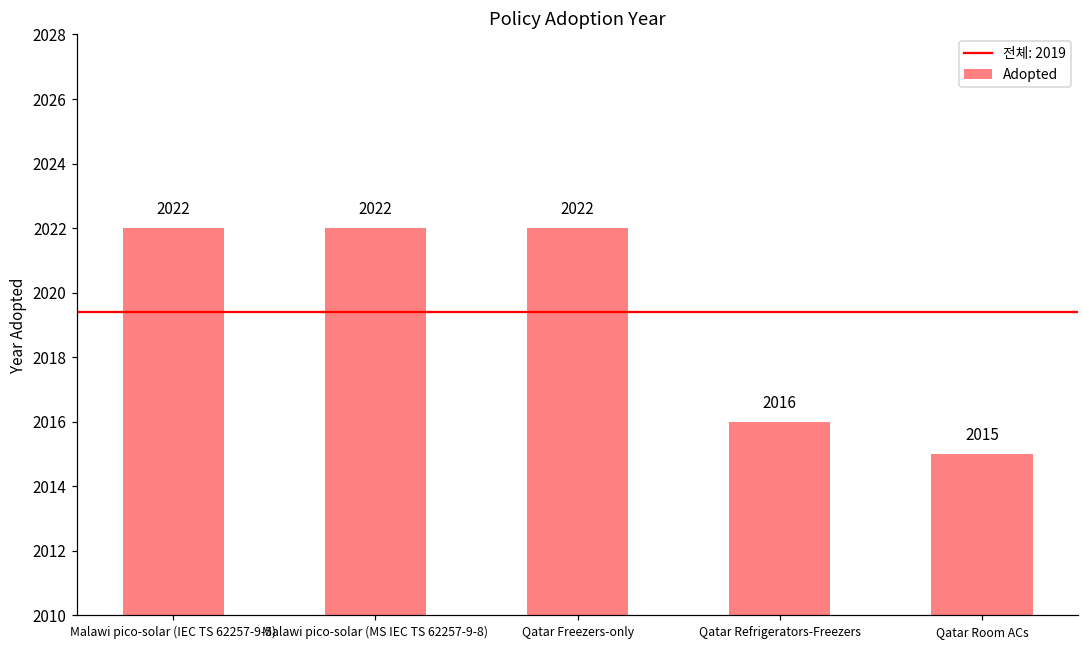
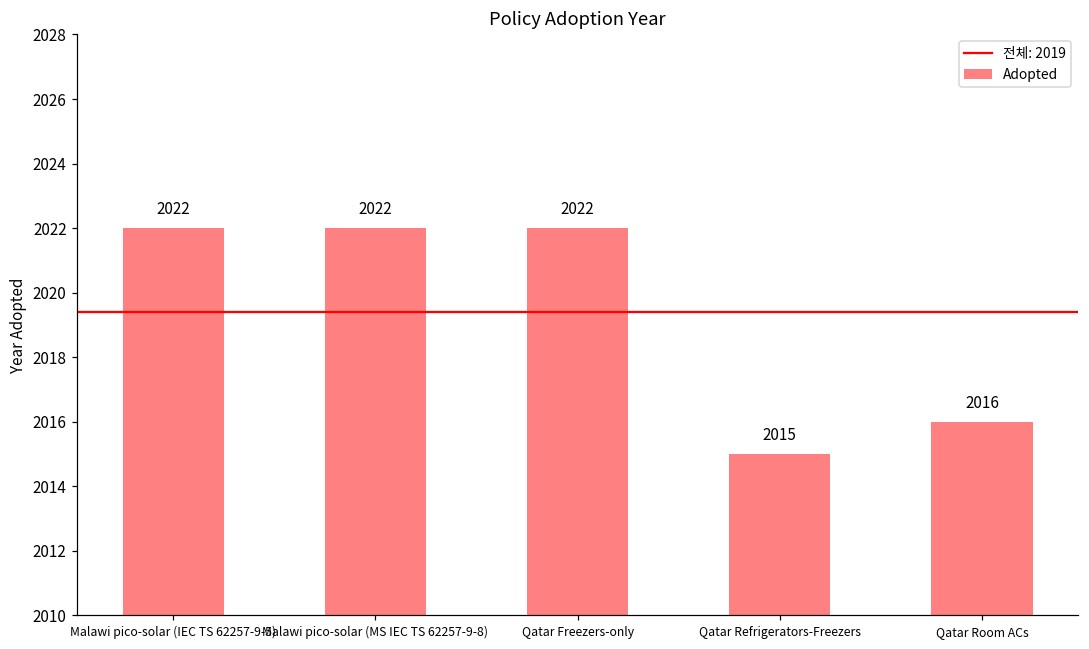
  {
    "Malawi pico-solar (IEC TS 62257-9-5)": 2022,
    "Malawi pico-solar (MS IEC TS 62257-9-8)": 2022,
    "Qatar Freezers-only": 2022,
-   "Qatar Refrigerators-Freezers": 2016,
-   "Qatar Room ACs": 2015
+   "Qatar Refrigerators-Freezers": 2015,
+   "Qatar Room ACs": 2016
  }
